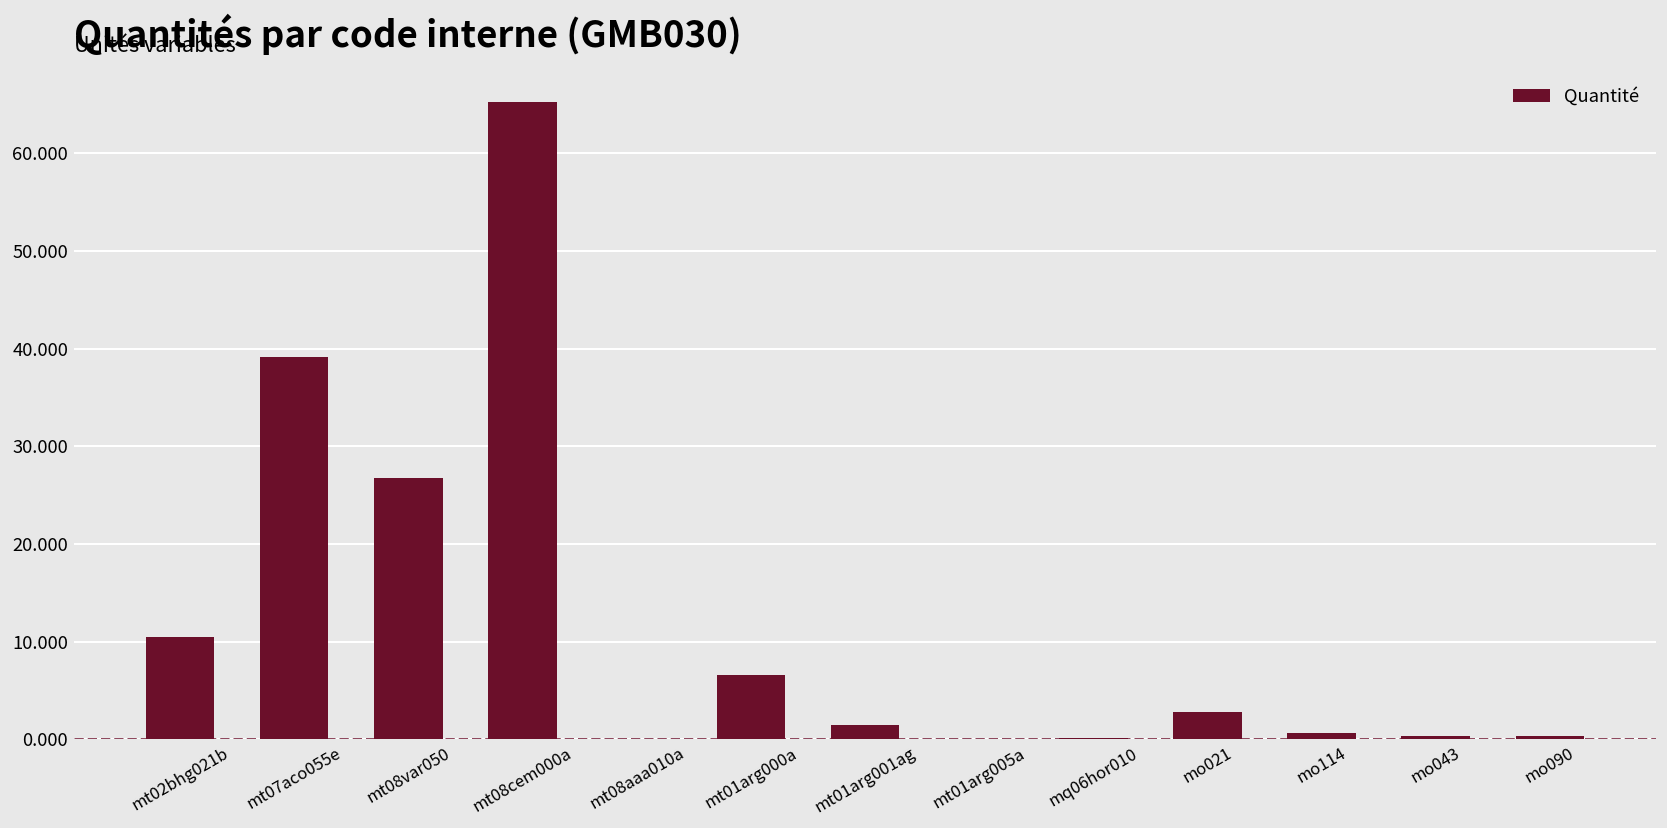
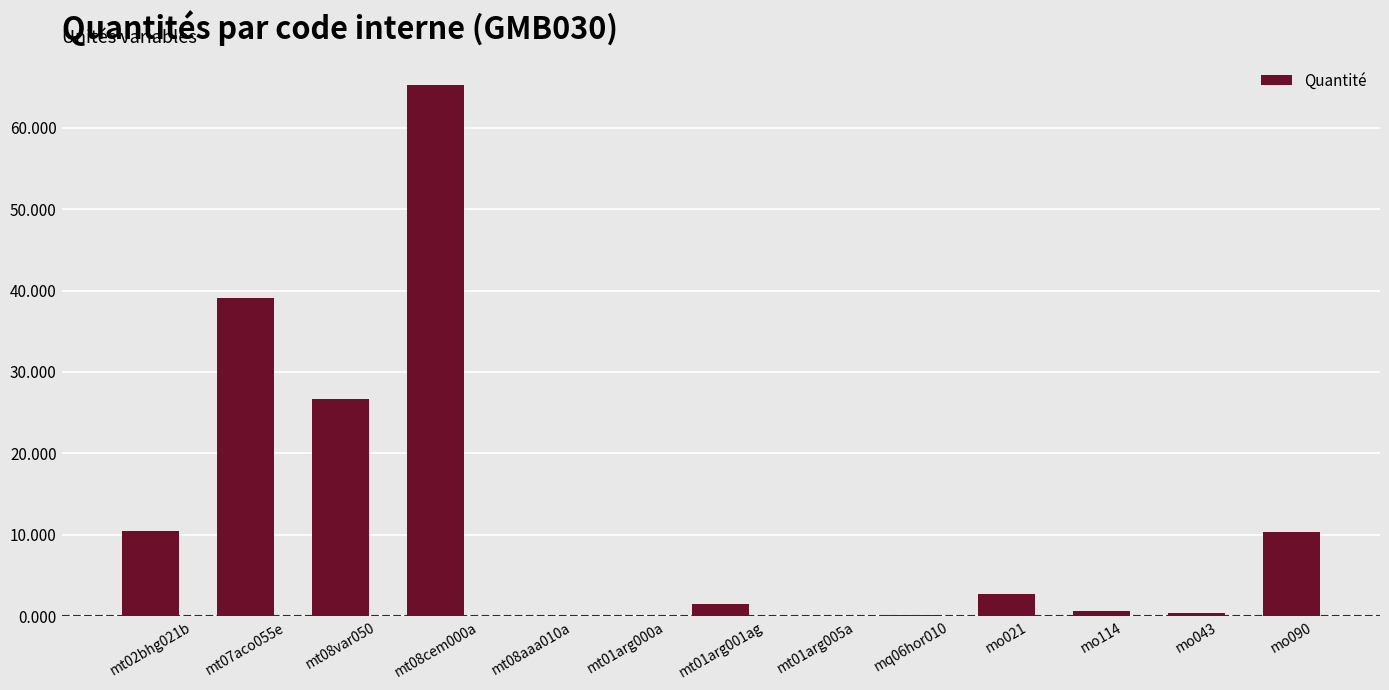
  {
    "mt02bhg021b": 11,
    "mt07aco055e": 39,
    "mt08var050": 27,
    "mt08cem000a": 65,
-   "mt01arg000a": 7,
+   "mt01arg000a": 0,
    "mt01arg001ag": 1,
    "mo021": 3,
    "mo114": 1,
    "mo043": 0,
-   "mo090": 0
+   "mo090": 10
  }
